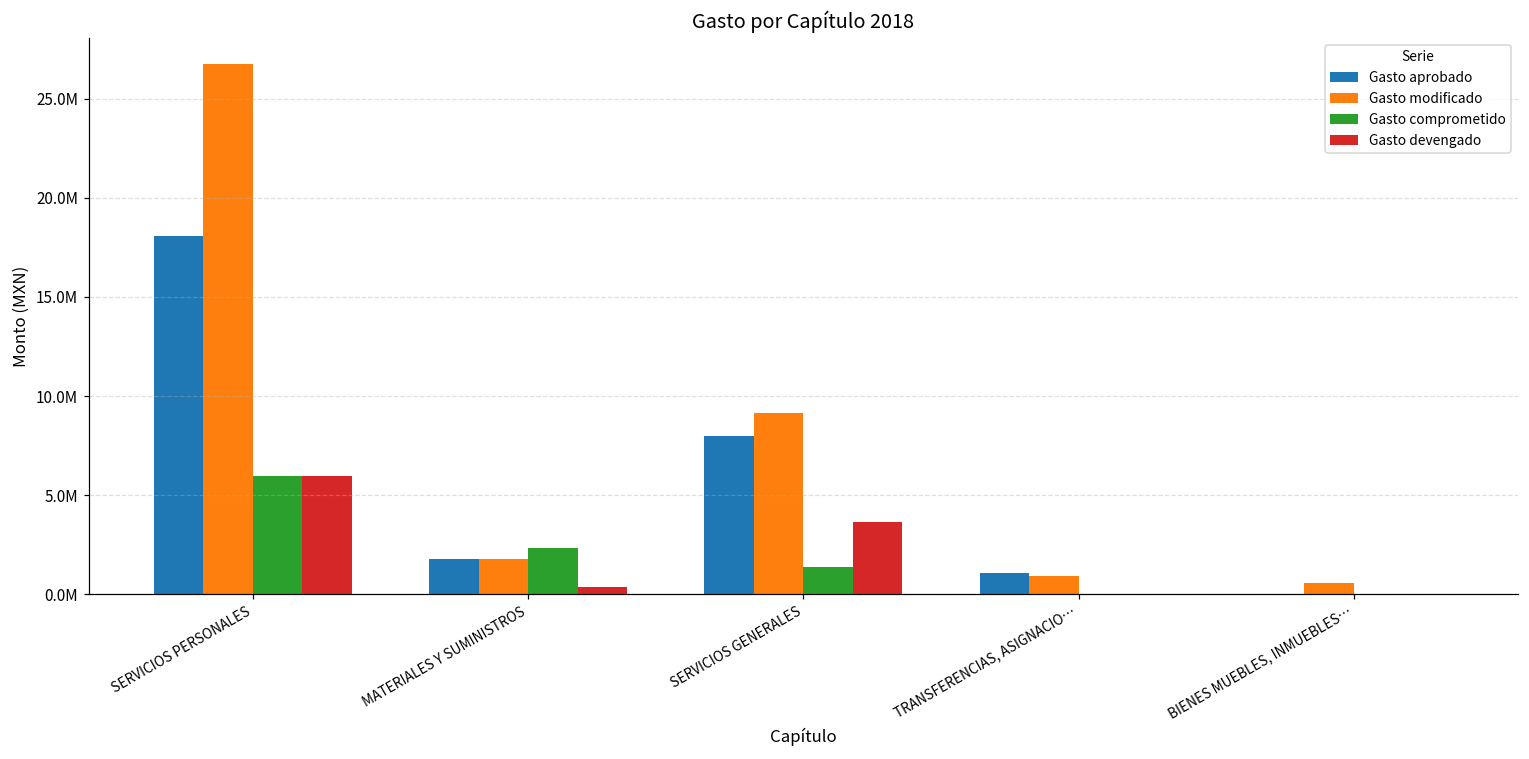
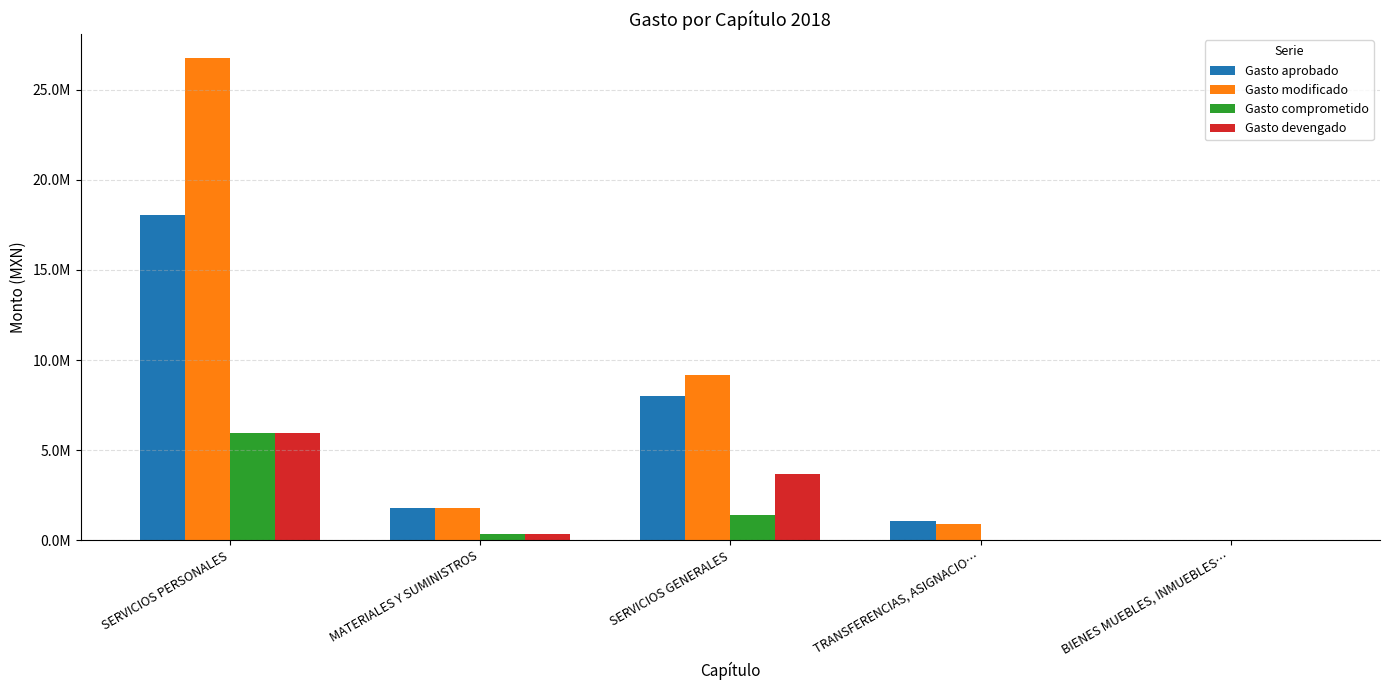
  {
    "Gasto aprobado": {
      "SERVICIOS PERSONALES": 18100000,
      "MATERIALES Y SUMINISTROS": 1800000,
      "SERVICIOS GENERALES": 8000000,
      "TRANSFERENCIAS, ASIGNACIO…": 1100000,
      "BIENES MUEBLES, INMUEBLES…": 0
    },
    "Gasto modificado": {
      "SERVICIOS PERSONALES": 26700000,
      "MATERIALES Y SUMINISTROS": 1800000,
      "SERVICIOS GENERALES": 9200000,
      "TRANSFERENCIAS, ASIGNACIO…": 900000,
-     "BIENES MUEBLES, INMUEBLES…": 600000
+     "BIENES MUEBLES, INMUEBLES…": 0
    },
    "Gasto comprometido": {
      "SERVICIOS PERSONALES": 6000000,
-     "MATERIALES Y SUMINISTROS": 2300000,
+     "MATERIALES Y SUMINISTROS": 400000,
      "SERVICIOS GENERALES": 1400000,
      "TRANSFERENCIAS, ASIGNACIO…": 0
    },
    "Gasto devengado": {
      "SERVICIOS PERSONALES": 6000000,
      "MATERIALES Y SUMINISTROS": 400000,
      "SERVICIOS GENERALES": 3700000,
      "TRANSFERENCIAS, ASIGNACIO…": 0
    }
  }
